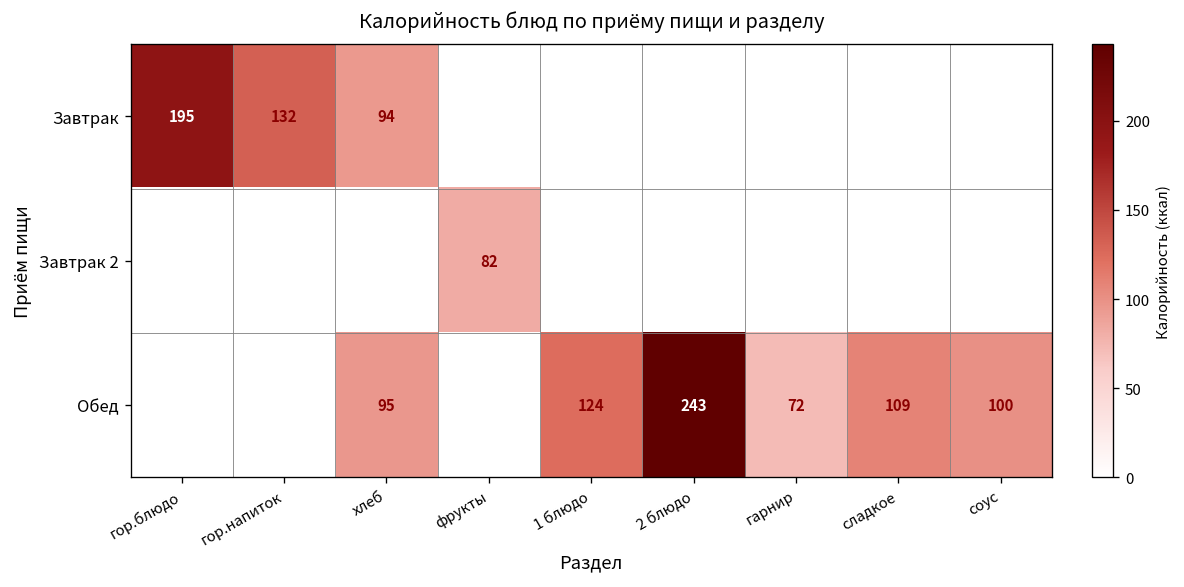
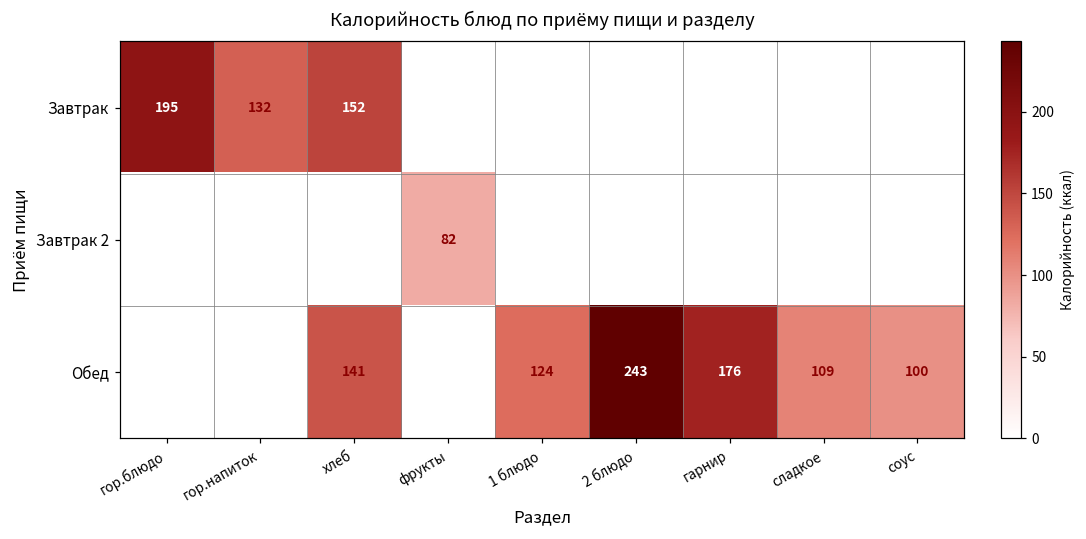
  {
    "Завтрак": {
      "гор.блюдо": 195,
      "гор.напиток": 132,
-     "хлеб": 94
+     "хлеб": 152
    },
    "Завтрак 2": {
      "фрукты": 82
    },
    "Обед": {
-     "хлеб": 95,
+     "хлеб": 141,
      "1 блюдо": 124,
      "2 блюдо": 243,
-     "гарнир": 72,
+     "гарнир": 176,
      "сладкое": 109,
      "соус": 100
    }
  }
